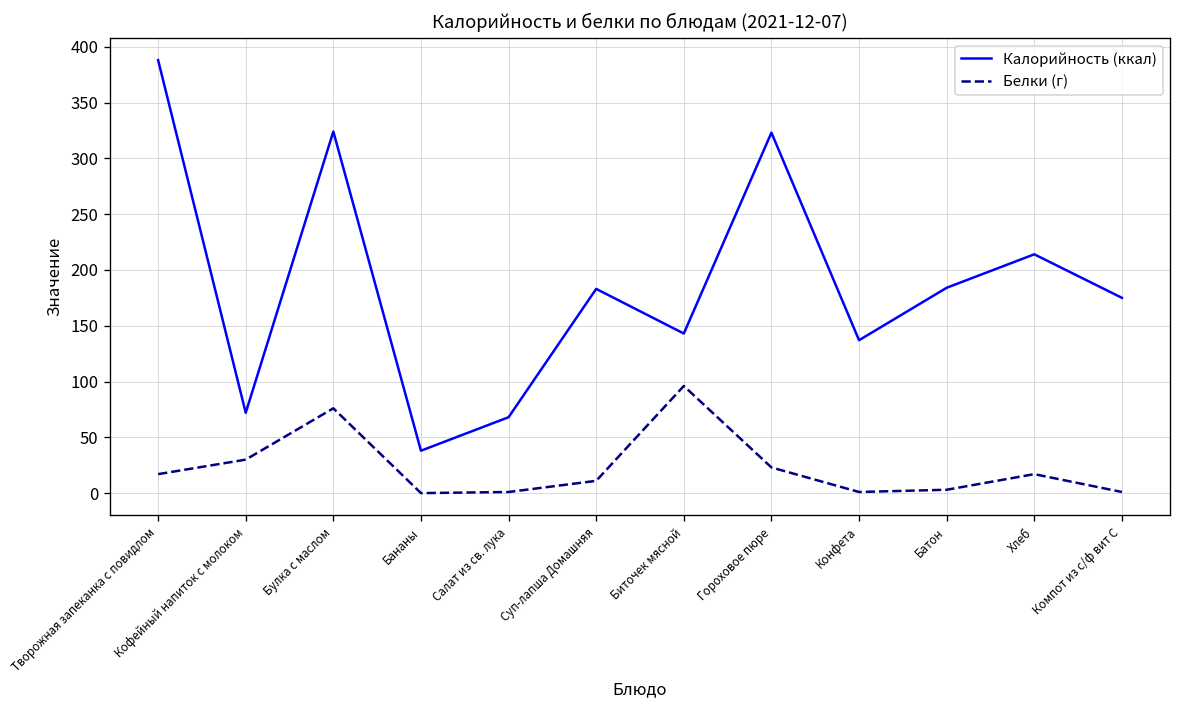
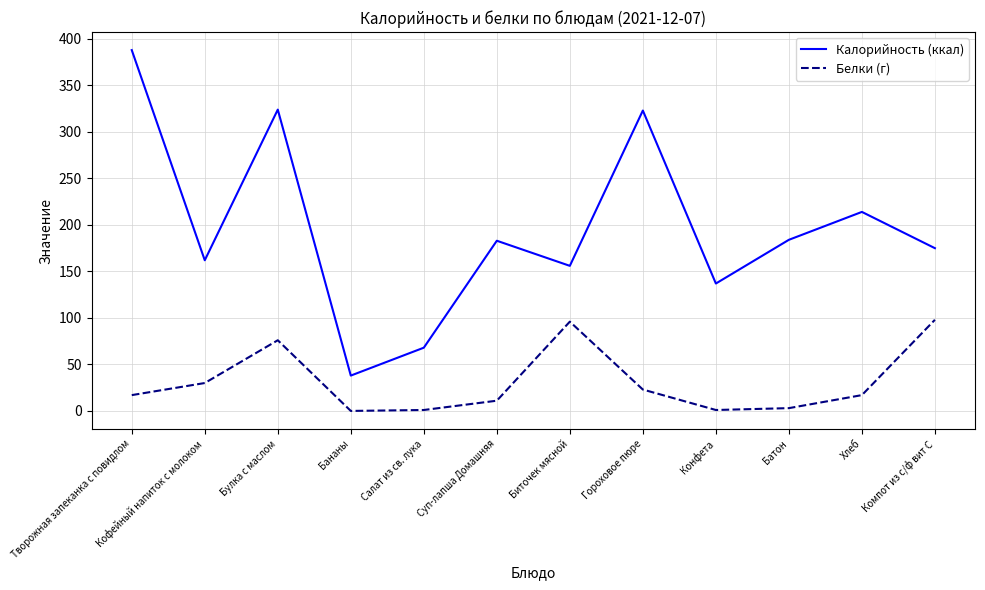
  {
    "Калорийность (ккал)": {
      "Творожная запеканка с повидлом": 390,
-     "Кофейный напиток с молоком": 70,
+     "Кофейный напиток с молоком": 160,
      "Булка с маслом": 320,
      "Бананы": 40,
      "Салат из св. лука": 70,
      "Суп-лапша Домашняя": 180,
-     "Биточек мясной": 140,
+     "Биточек мясной": 160,
      "Гороховое пюре": 320,
      "Конфета": 140,
      "Батон": 180,
      "Хлеб": 210,
      "Компот из с/ф вит С": 180
    },
    "Белки (г)": {
      "Творожная запеканка с повидлом": 20,
      "Кофейный напиток с молоком": 30,
      "Булка с маслом": 80,
      "Бананы": 0,
      "Салат из св. лука": 0,
      "Суп-лапша Домашняя": 10,
      "Биточек мясной": 100,
      "Гороховое пюре": 20,
      "Конфета": 0,
      "Батон": 0,
      "Хлеб": 20,
-     "Компот из с/ф вит С": 0
+     "Компот из с/ф вит С": 100
    }
  }
